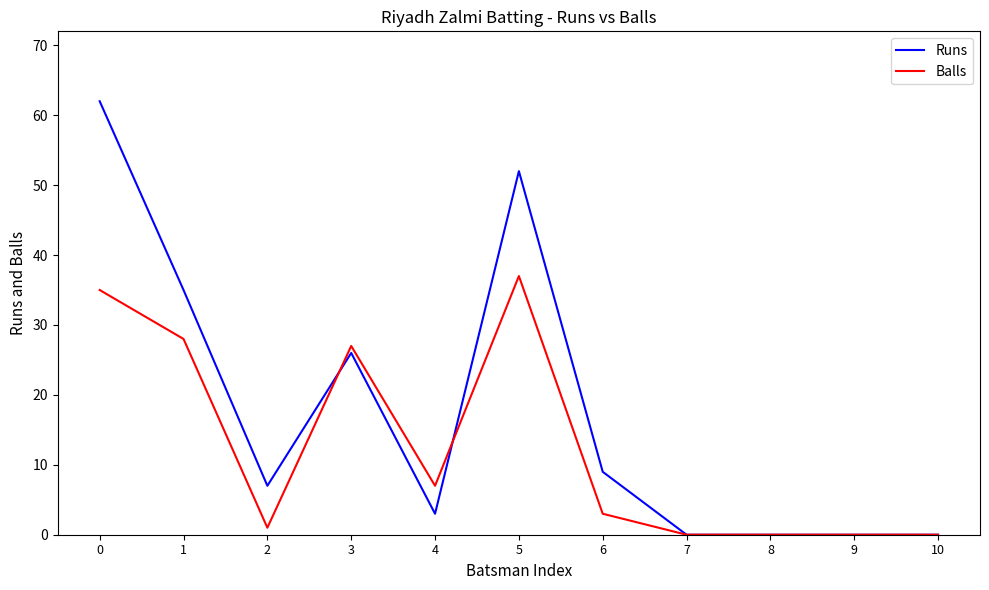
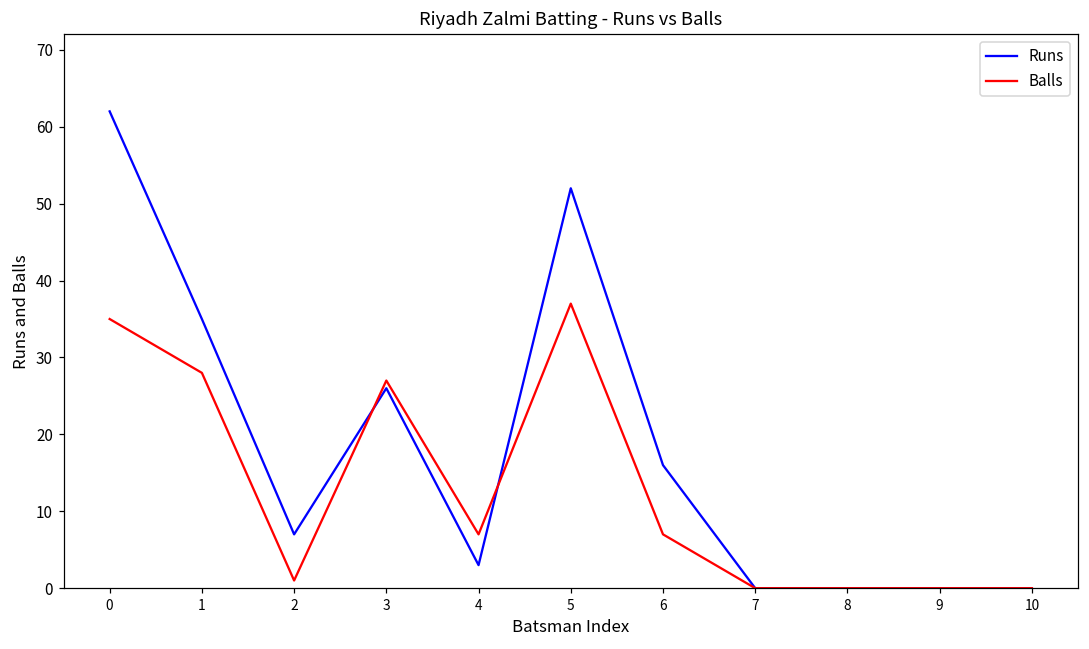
  {
    "Runs": {
      "0": 62,
      "1": 35,
      "2": 7,
      "3": 26,
      "4": 3,
      "5": 52,
-     "6": 9
+     "6": 16
    },
    "Balls": {
      "0": 35,
      "1": 28,
      "2": 1,
      "3": 27,
      "4": 7,
      "5": 37,
-     "6": 3
+     "6": 7
    }
  }
